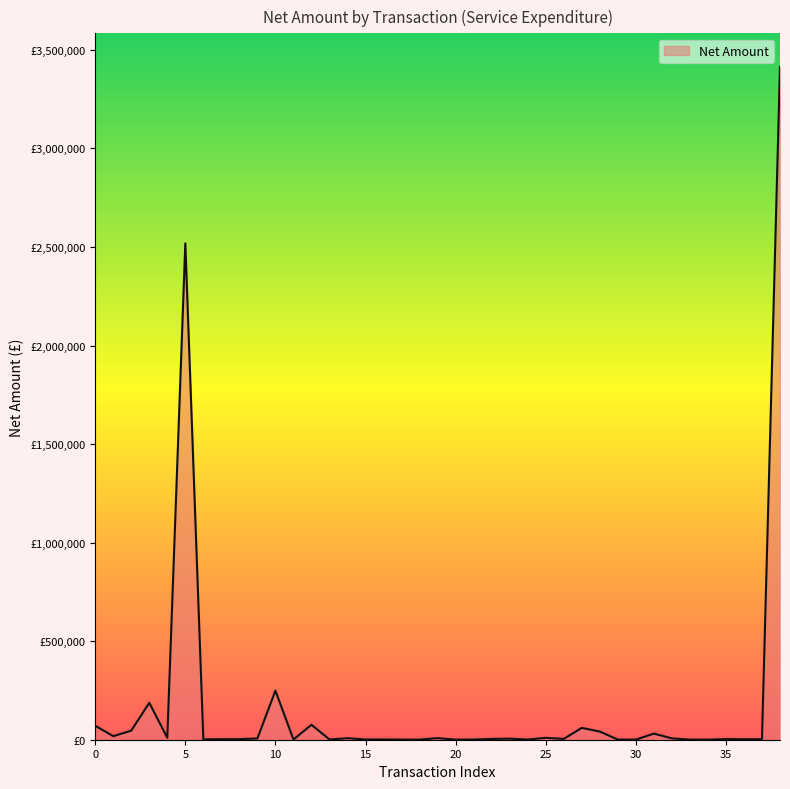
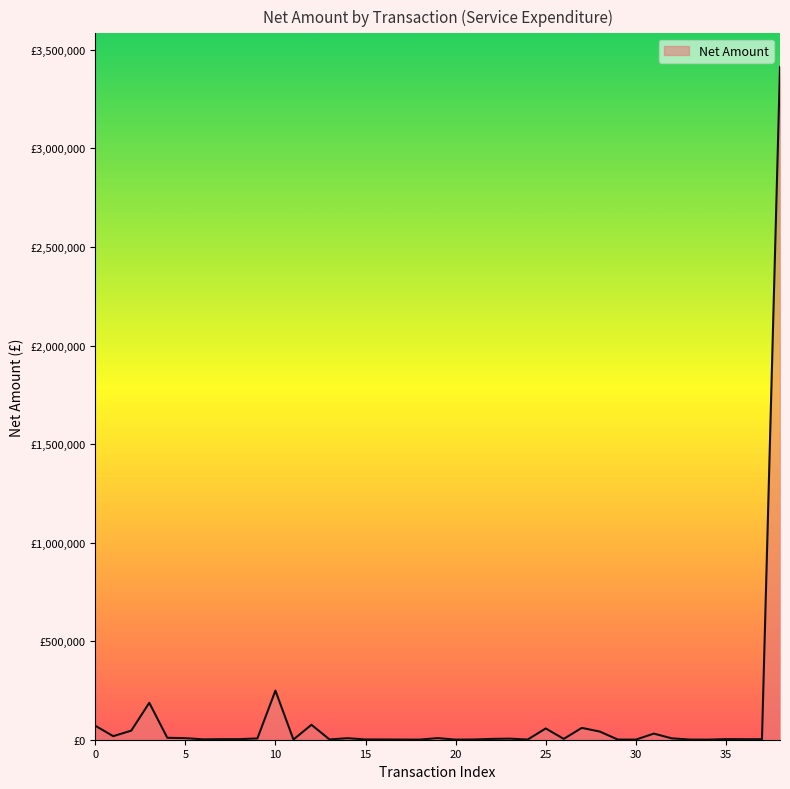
  {
    "0": "£70,000",
-   "5": "£2,520,000",
+   "5": "£10,000",
    "10": "£250,000",
    "15": "£0",
    "20": "£0",
-   "25": "£10,000",
+   "25": "£60,000",
    "30": "£0",
    "35": "£0"
  }
